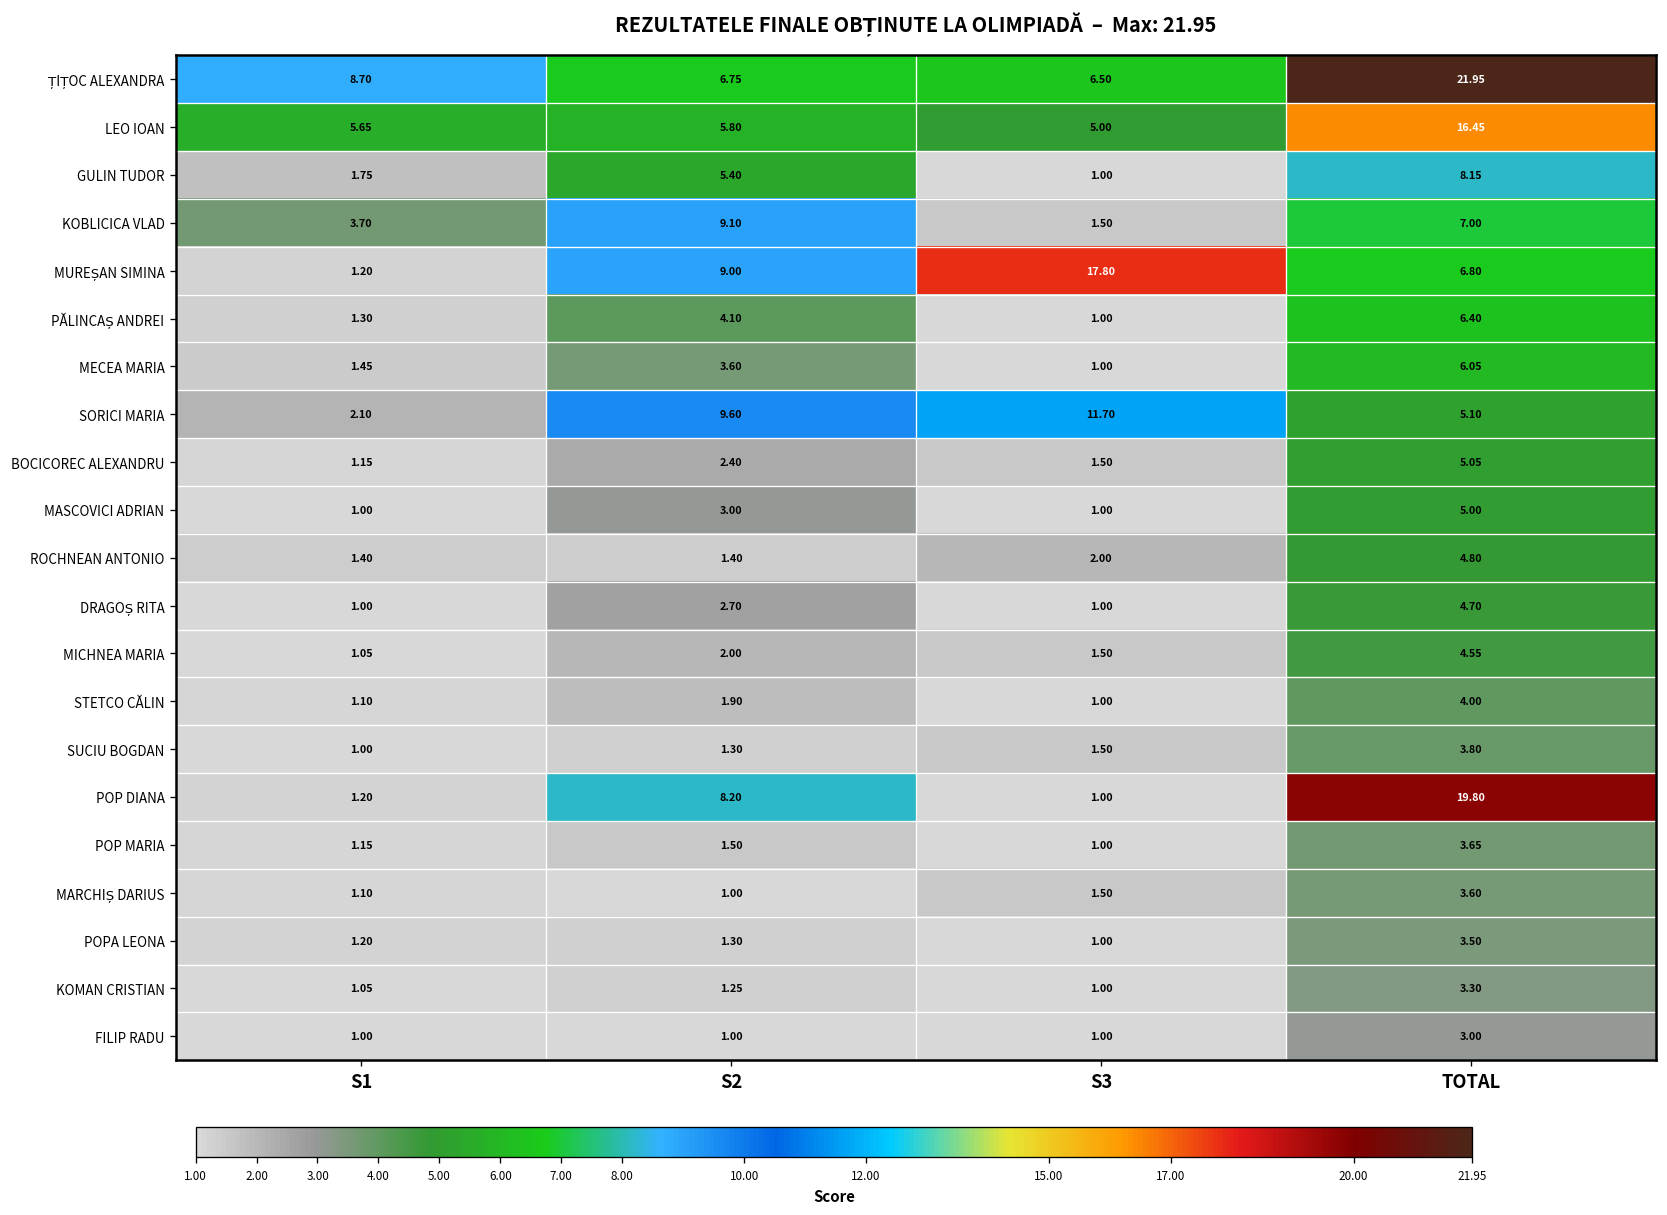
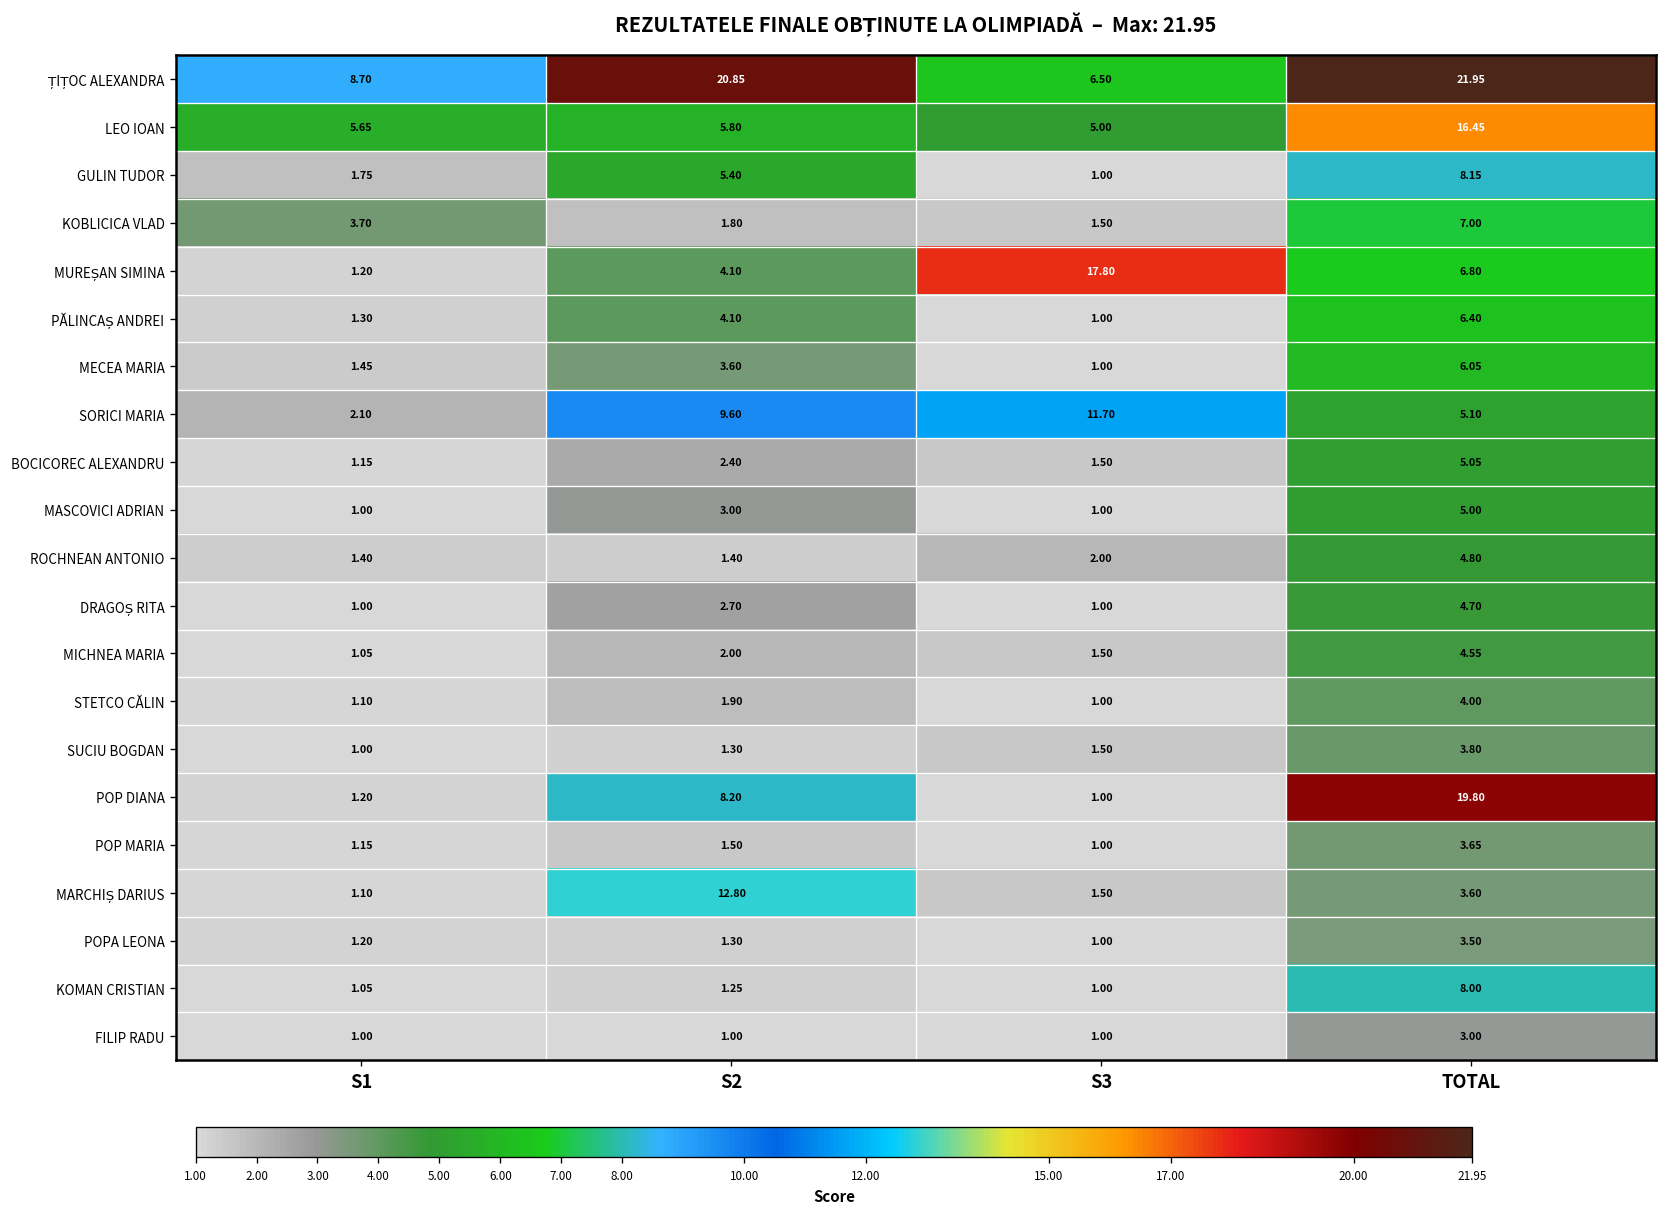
  {
    "ȚIȚOC ALEXANDRA": {
      "S1": 8.70,
-     "S2": 6.75,
+     "S2": 20.85,
      "S3": 6.50,
      "TOTAL": 21.95
    },
    "LEO IOAN": {
      "S1": 5.65,
      "S2": 5.80,
      "S3": 5.00,
      "TOTAL": 16.45
    },
    "GULIN TUDOR": {
      "S1": 1.75,
      "S2": 5.40,
      "S3": 1.00,
      "TOTAL": 8.15
    },
    "KOBLICICA VLAD": {
      "S1": 3.70,
-     "S2": 9.10,
+     "S2": 1.80,
      "S3": 1.50,
      "TOTAL": 7.00
    },
    "MUREȘAN SIMINA": {
      "S1": 1.20,
-     "S2": 9.00,
+     "S2": 4.10,
      "S3": 17.80,
      "TOTAL": 6.80
    },
    "PĂLINCAȘ ANDREI": {
      "S1": 1.30,
      "S2": 4.10,
      "S3": 1.00,
      "TOTAL": 6.40
    },
    "MECEA MARIA": {
      "S1": 1.45,
      "S2": 3.60,
      "S3": 1.00,
      "TOTAL": 6.05
    },
    "SORICI MARIA": {
      "S1": 2.10,
      "S2": 9.60,
      "S3": 11.70,
      "TOTAL": 5.10
    },
    "BOCICOREC ALEXANDRU": {
      "S1": 1.15,
      "S2": 2.40,
      "S3": 1.50,
      "TOTAL": 5.05
    },
    "MASCOVICI ADRIAN": {
      "S1": 1.00,
      "S2": 3.00,
      "S3": 1.00,
      "TOTAL": 5.00
    },
    "ROCHNEAN ANTONIO": {
      "S1": 1.40,
      "S2": 1.40,
      "S3": 2.00,
      "TOTAL": 4.80
    },
    "DRAGOȘ RITA": {
      "S1": 1.00,
      "S2": 2.70,
      "S3": 1.00,
      "TOTAL": 4.70
    },
    "MICHNEA MARIA": {
      "S1": 1.05,
      "S2": 2.00,
      "S3": 1.50,
      "TOTAL": 4.55
    },
    "STETCO CĂLIN": {
      "S1": 1.10,
      "S2": 1.90,
      "S3": 1.00,
      "TOTAL": 4.00
    },
    "SUCIU BOGDAN": {
      "S1": 1.00,
      "S2": 1.30,
      "S3": 1.50,
      "TOTAL": 3.80
    },
    "POP DIANA": {
      "S1": 1.20,
      "S2": 8.20,
      "S3": 1.00,
      "TOTAL": 19.80
    },
    "POP MARIA": {
      "S1": 1.15,
      "S2": 1.50,
      "S3": 1.00,
      "TOTAL": 3.65
    },
    "MARCHIȘ DARIUS": {
      "S1": 1.10,
-     "S2": 1.00,
+     "S2": 12.80,
      "S3": 1.50,
      "TOTAL": 3.60
    },
    "POPA LEONA": {
      "S1": 1.20,
      "S2": 1.30,
      "S3": 1.00,
      "TOTAL": 3.50
    },
    "KOMAN CRISTIAN": {
      "S1": 1.05,
      "S2": 1.25,
      "S3": 1.00,
-     "TOTAL": 3.30
+     "TOTAL": 8.00
    },
    "FILIP RADU": {
      "S1": 1.00,
      "S2": 1.00,
      "S3": 1.00,
      "TOTAL": 3.00
    }
  }
